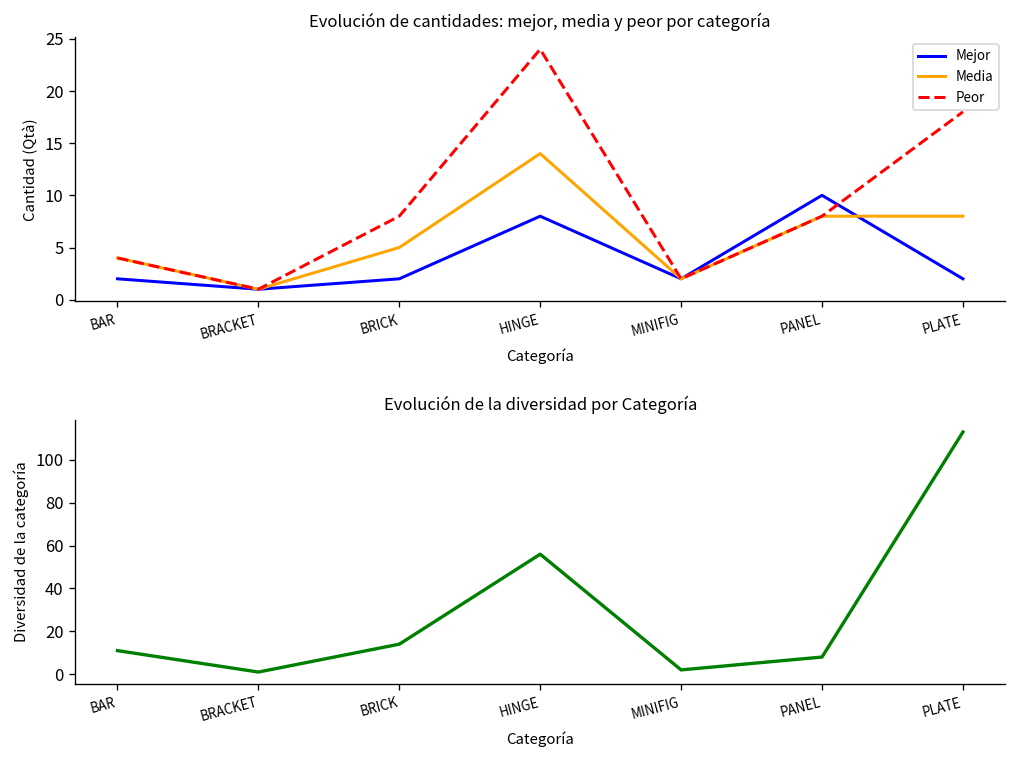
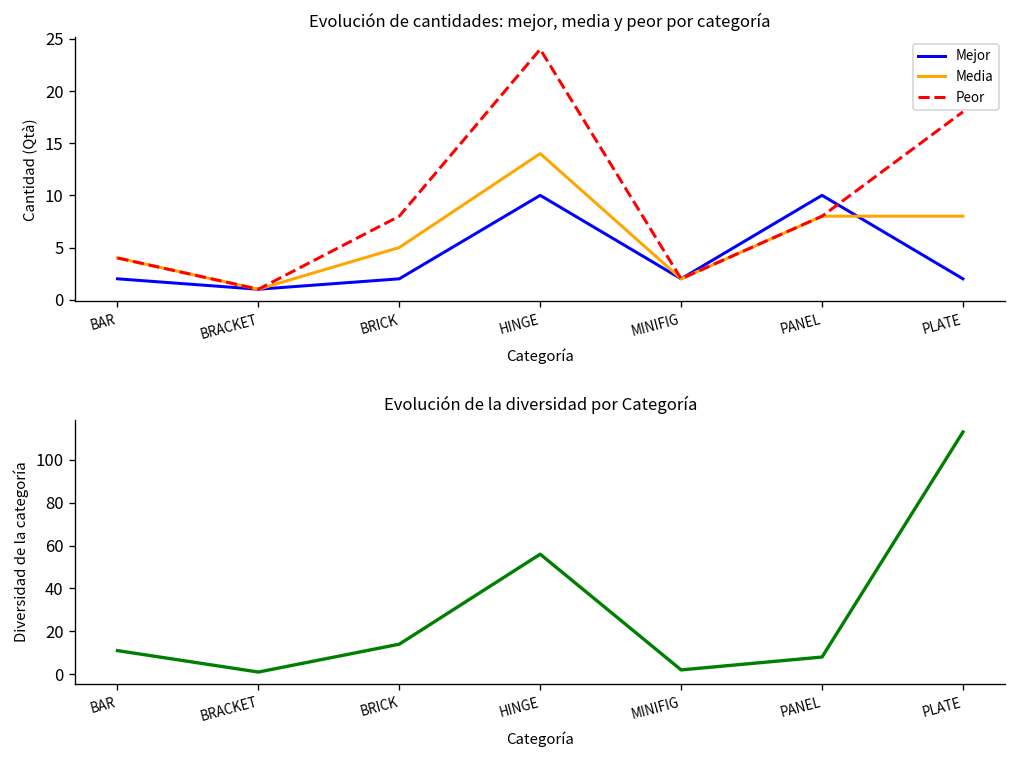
  {
    "Evolución de cantidades: mejor, media y peor por categoría": {
      "Mejor": {
        "BAR": 2,
        "BRICK": 2,
-       "HINGE": 8,
+       "HINGE": 10,
        "PANEL": 10,
        "PLATE": 2
      },
      "Media": {
        "BRICK": 5,
        "HINGE": 14,
        "PLATE": 8
      },
      "Peor": {
        "BRICK": 8,
        "HINGE": 24,
        "PLATE": 18
      }
    },
    "Evolución de la diversidad por Categoría": {
      "BAR": 11,
      "BRACKET": 1,
      "BRICK": 14,
      "HINGE": 56,
      "MINIFIG": 2,
      "PANEL": 8,
      "PLATE": 113
    }
  }
